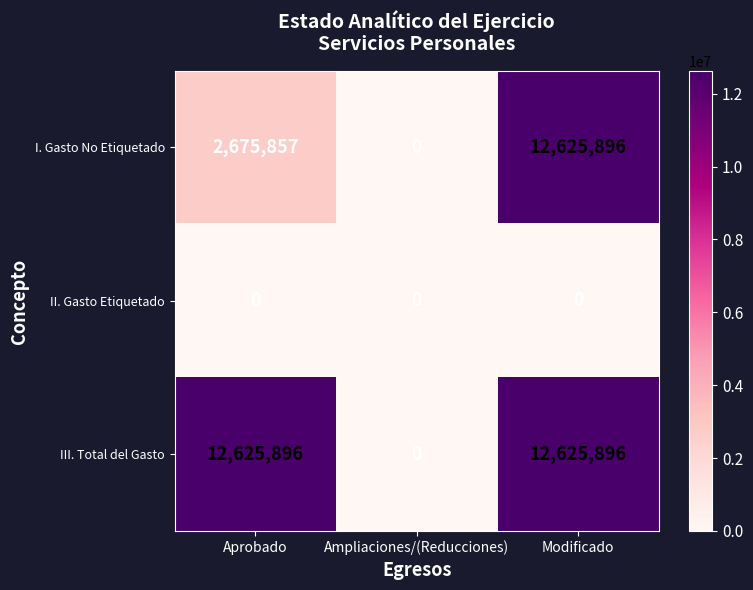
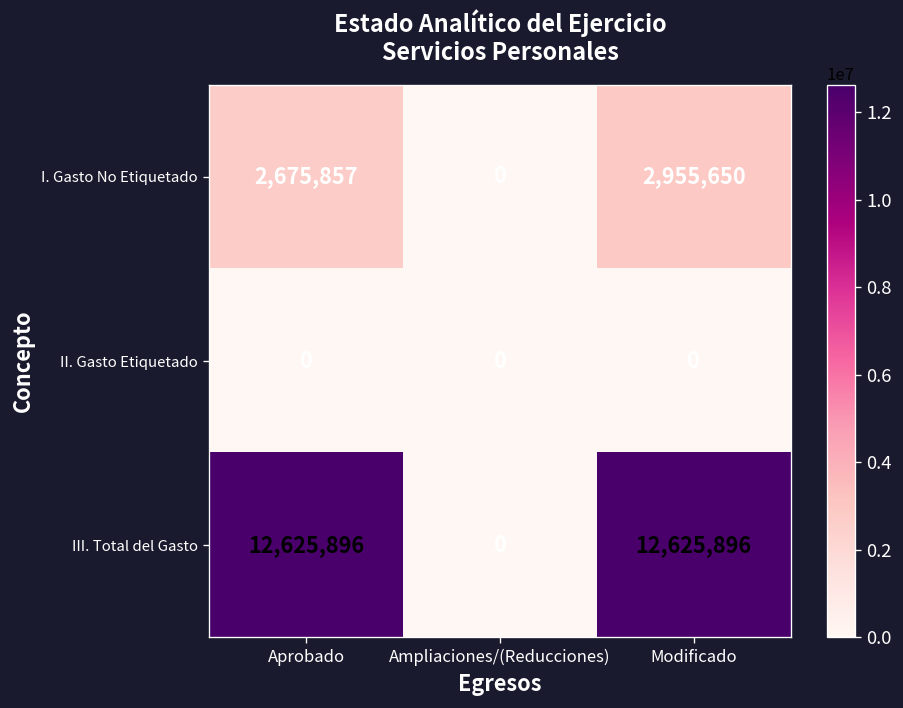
  {
    "I. Gasto No Etiquetado": {
      "Aprobado": "2,675,857",
-     "Modificado": "12,625,896"
+     "Modificado": "2,955,650"
    },
    "III. Total del Gasto": {
      "Aprobado": "12,625,896",
      "Modificado": "12,625,896"
    }
  }
